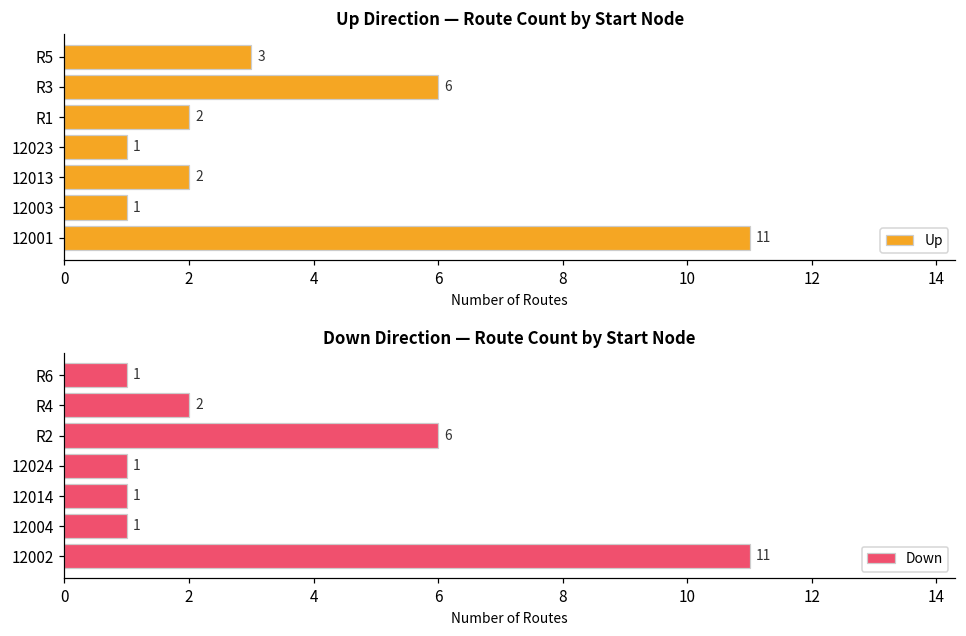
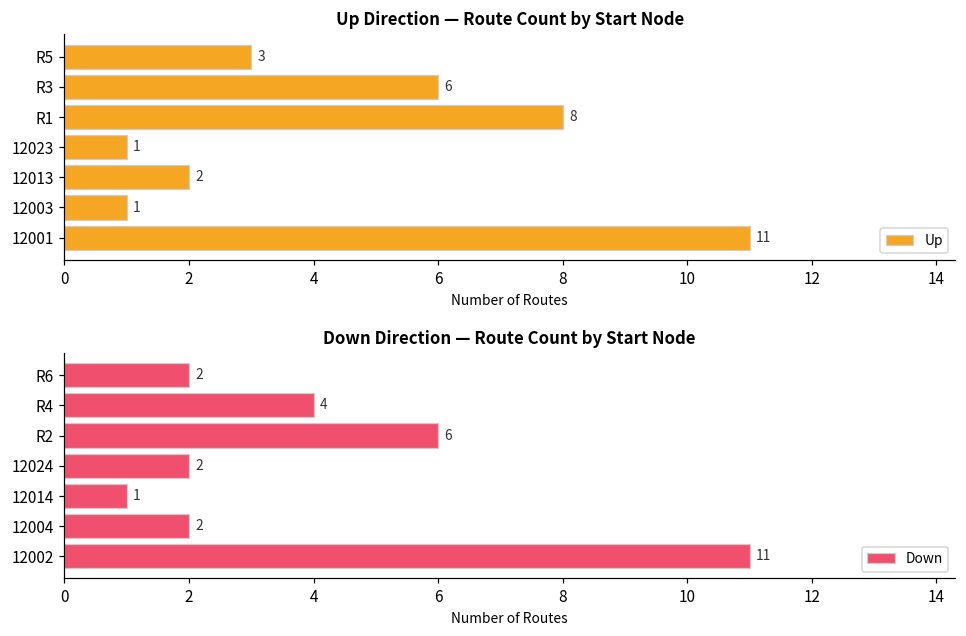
  {
    "Up Direction — Route Count by Start Node": {
      "R5": 3,
      "R3": 6,
-     "R1": 2,
+     "R1": 8,
      "12023": 1,
      "12013": 2,
      "12003": 1,
      "12001": 11
    },
    "Down Direction — Route Count by Start Node": {
-     "R6": 1,
-     "R4": 2,
+     "R6": 2,
+     "R4": 4,
      "R2": 6,
-     "12024": 1,
+     "12024": 2,
      "12014": 1,
-     "12004": 1,
+     "12004": 2,
      "12002": 11
    }
  }
